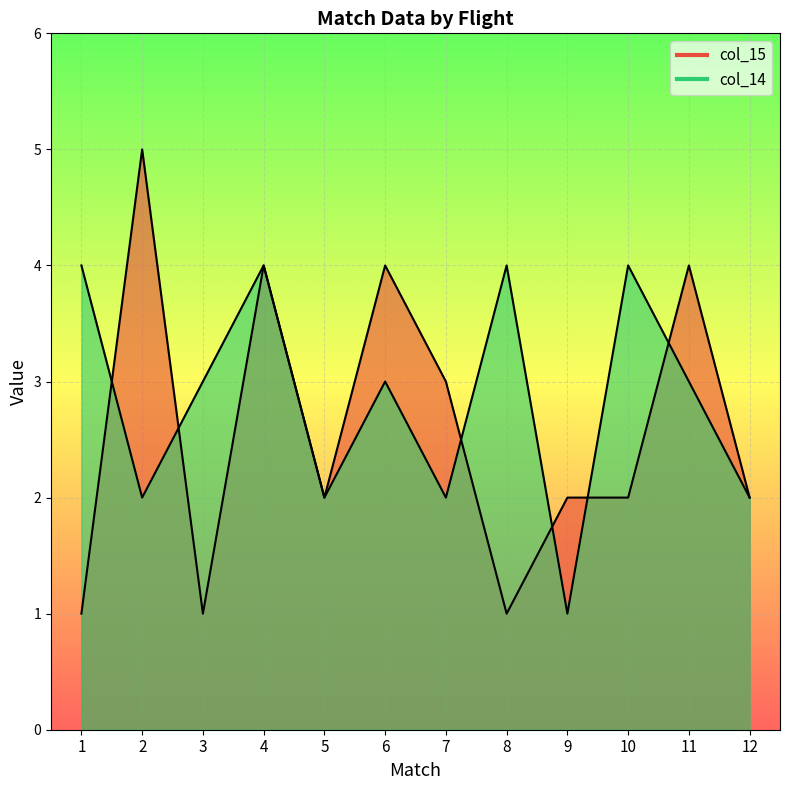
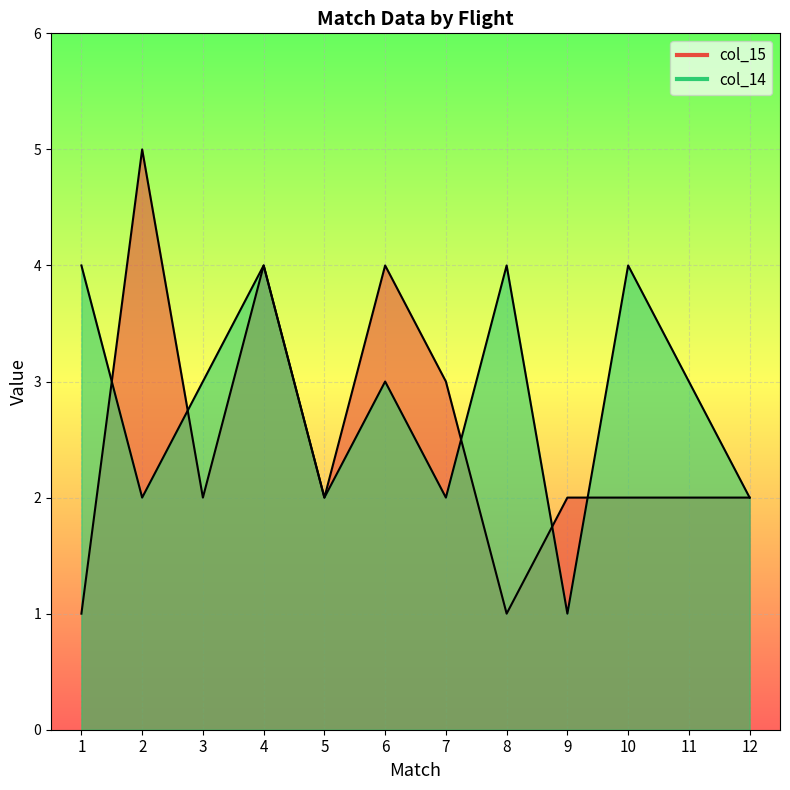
  {
    "col_15": {
      "1": 1,
      "2": 5,
-     "3": 1,
+     "3": 2,
      "6": 4,
      "7": 3,
      "8": 1,
      "9": 2,
      "10": 2,
-     "11": 4
+     "11": 2
    },
    "col_14": {
      "1": 4,
      "2": 2,
      "3": 3,
      "6": 3,
      "7": 2,
      "8": 4,
      "9": 1,
      "10": 4,
      "11": 3
    }
  }
